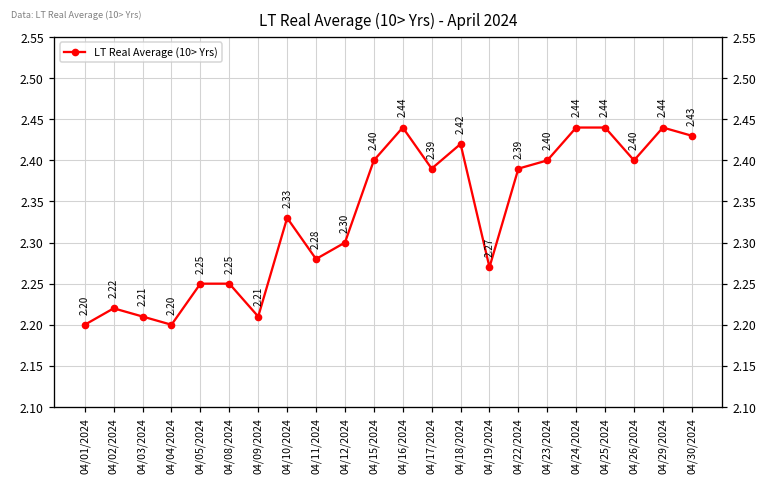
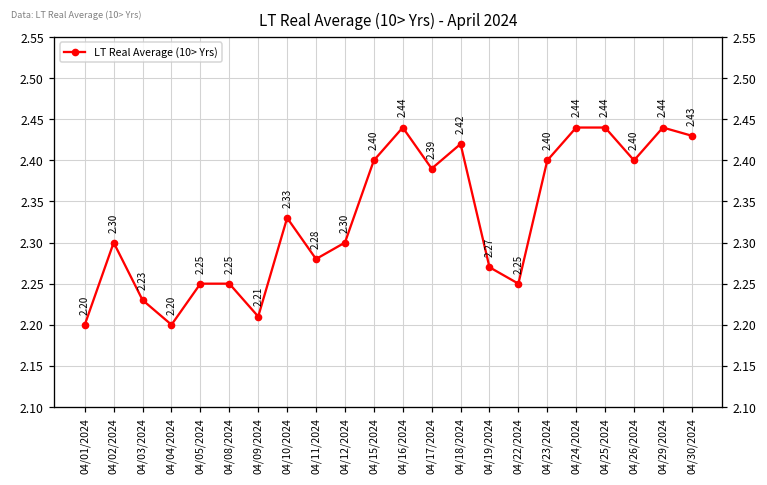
  {
    "04/01/2024": 2.20,
-   "04/02/2024": 2.22,
-   "04/03/2024": 2.21,
+   "04/02/2024": 2.30,
+   "04/03/2024": 2.23,
    "04/04/2024": 2.20,
    "04/05/2024": 2.25,
    "04/08/2024": 2.25,
    "04/09/2024": 2.21,
    "04/10/2024": 2.33,
    "04/11/2024": 2.28,
    "04/12/2024": 2.30,
    "04/15/2024": 2.40,
    "04/16/2024": 2.44,
    "04/17/2024": 2.39,
    "04/18/2024": 2.42,
    "04/19/2024": 2.27,
-   "04/22/2024": 2.39,
+   "04/22/2024": 2.25,
    "04/23/2024": 2.40,
    "04/24/2024": 2.44,
    "04/25/2024": 2.44,
    "04/26/2024": 2.40,
    "04/29/2024": 2.44,
    "04/30/2024": 2.43
  }
